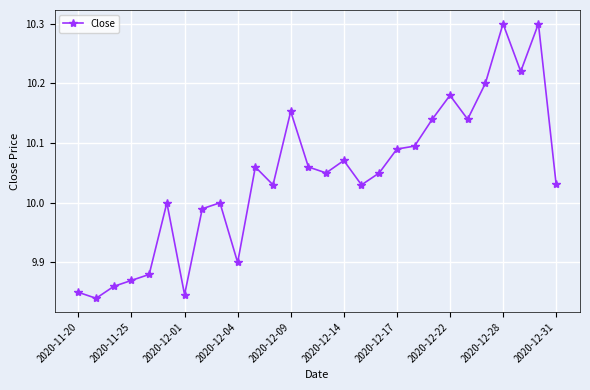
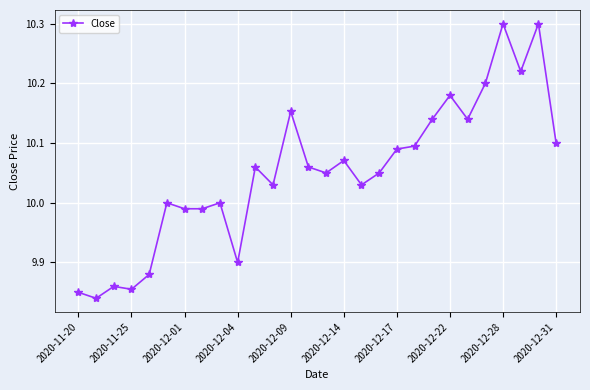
  {
    "2020-11-20": 9.85,
-   "2020-11-25": 9.87,
-   "2020-12-01": 9.85,
+   "2020-11-25": 9.86,
+   "2020-12-01": 9.99,
    "2020-12-04": 9.90,
    "2020-12-09": 10.15,
    "2020-12-14": 10.07,
    "2020-12-17": 10.09,
    "2020-12-22": 10.18,
    "2020-12-28": 10.30,
-   "2020-12-31": 10.03
+   "2020-12-31": 10.10
  }
